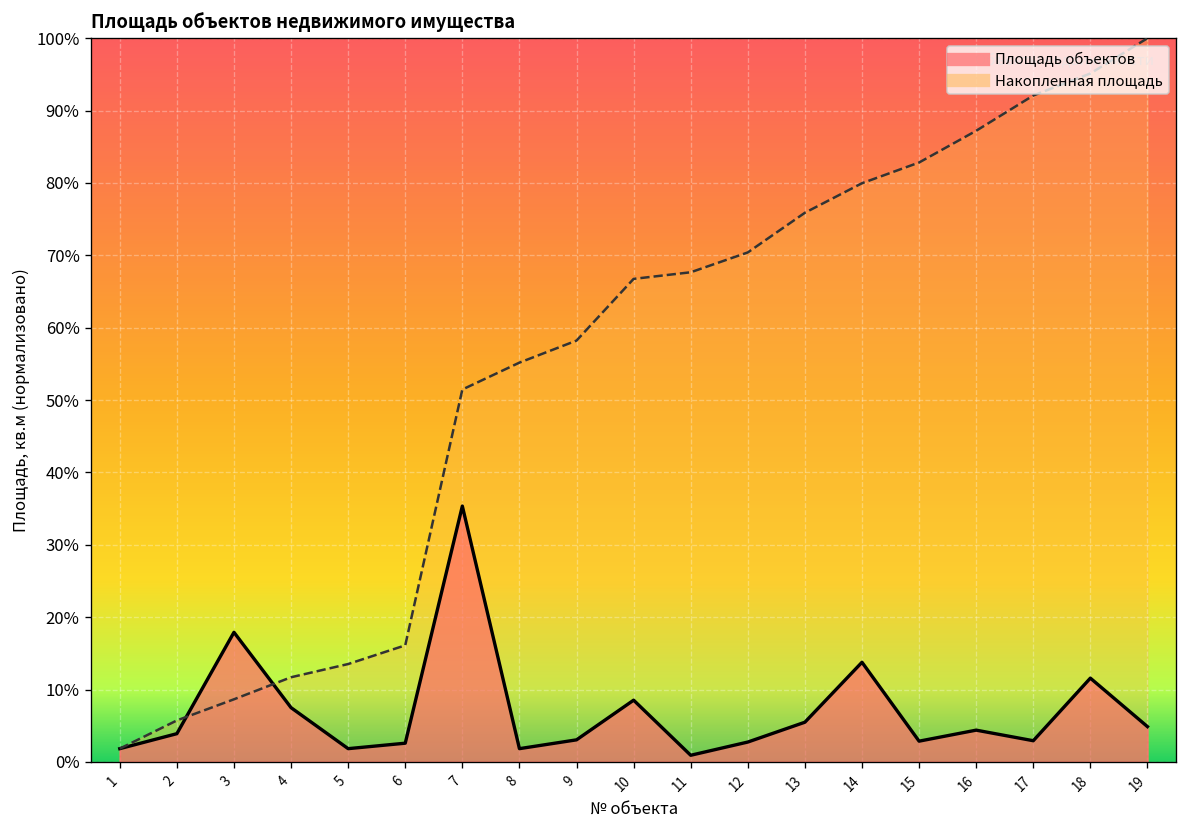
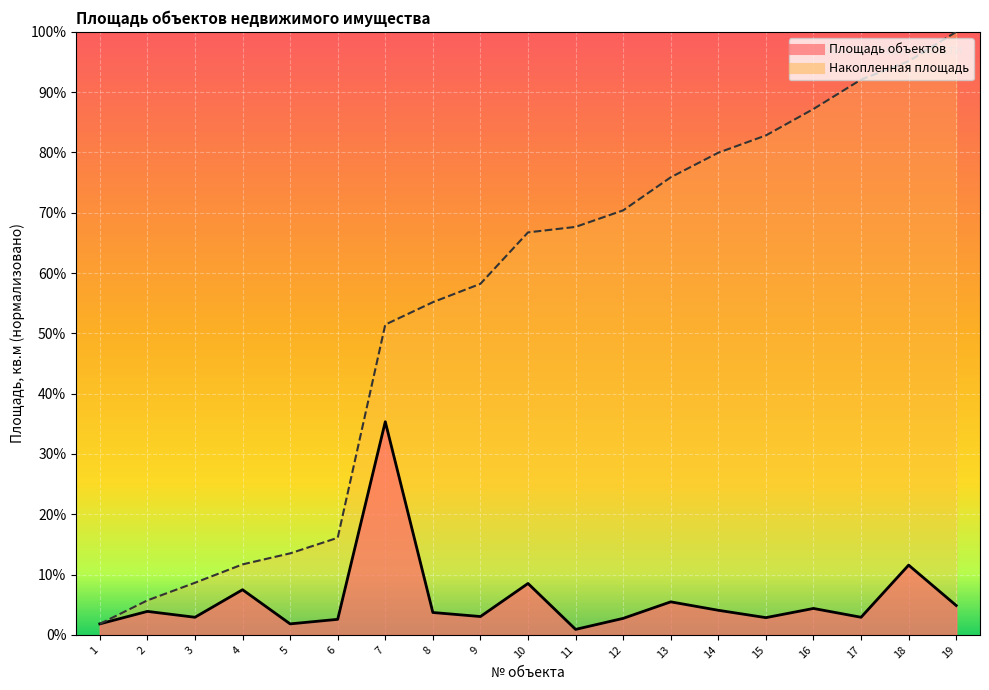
  {
    "Накопленная площадь": {
      "2": "6%",
      "3": "9%",
      "4": "12%",
      "5": "14%",
      "6": "16%",
      "7": "51%",
      "8": "55%",
      "9": "58%",
      "10": "67%",
      "11": "68%",
      "12": "70%",
      "13": "76%",
      "14": "80%",
      "15": "83%",
      "16": "87%",
      "19": "100%"
    },
    "Площадь объектов": {
      "2": "4%",
-     "3": "18%",
+     "3": "3%",
      "4": "7%",
      "5": "2%",
      "6": "3%",
      "7": "35%",
-     "8": "2%",
+     "8": "4%",
      "9": "3%",
      "10": "9%",
      "11": "1%",
      "12": "3%",
      "13": "5%",
-     "14": "14%",
+     "14": "4%",
      "15": "3%",
      "16": "4%",
      "17": "3%",
      "18": "12%",
      "19": "5%"
    }
  }
